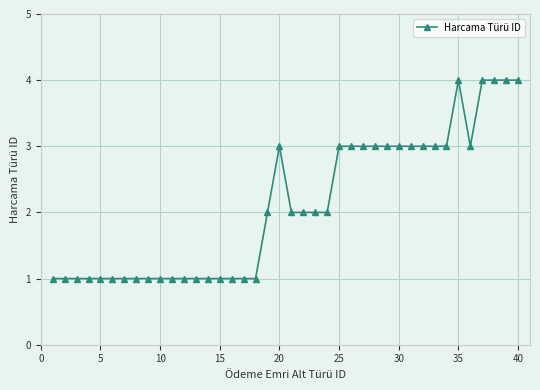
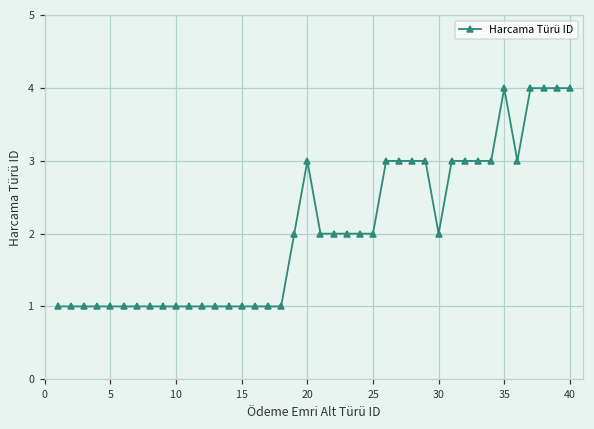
  {
    "5": 1,
    "10": 1,
    "15": 1,
    "20": 3,
-   "25": 3,
-   "30": 3,
+   "25": 2,
+   "30": 2,
    "35": 4,
    "40": 4
  }
